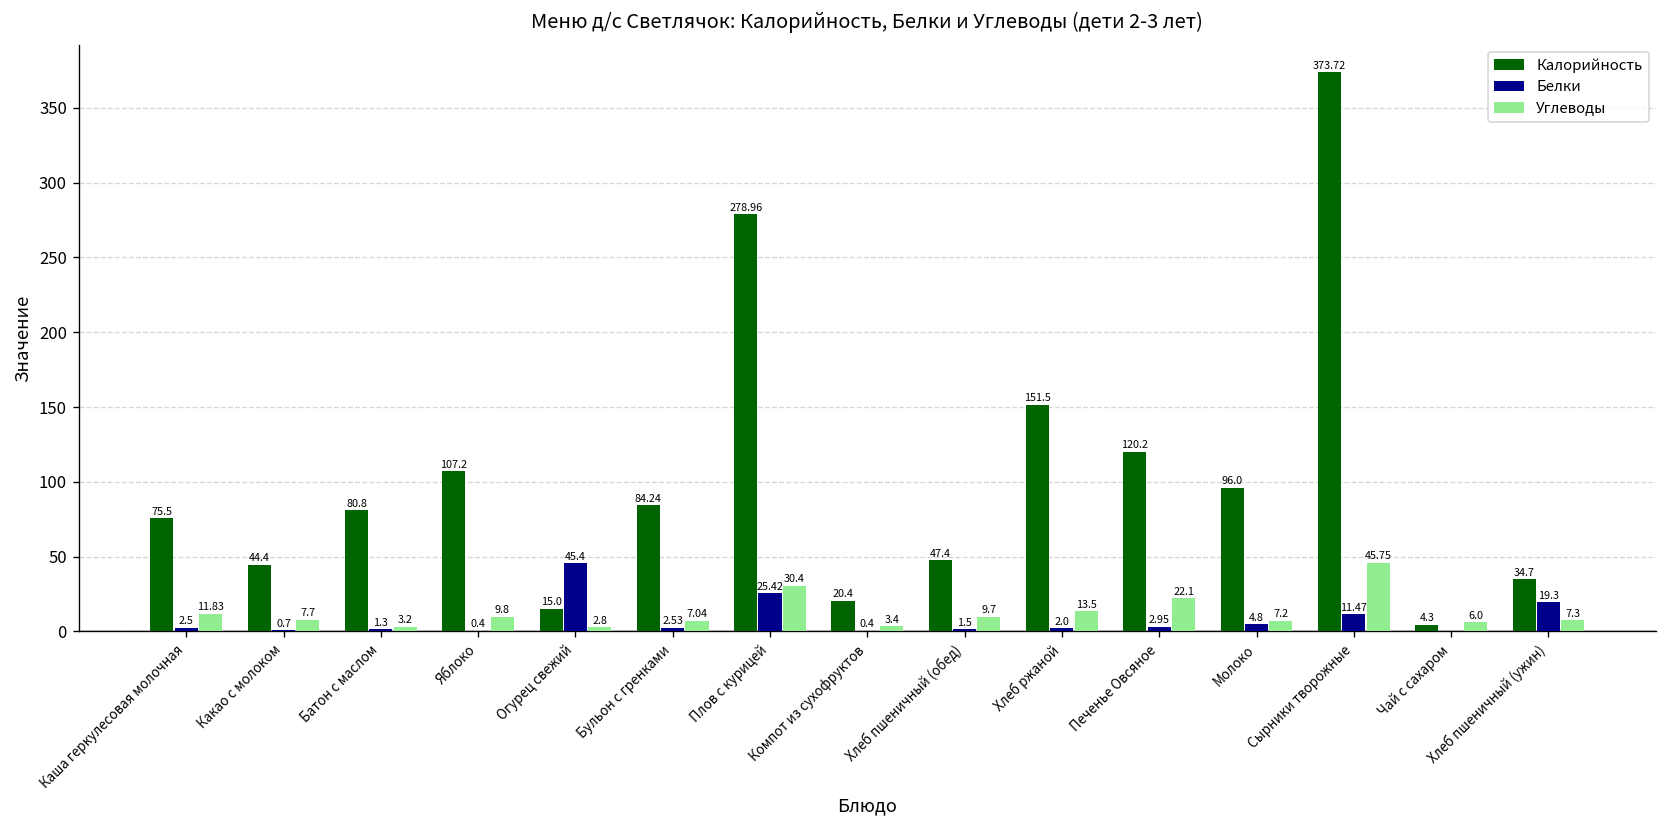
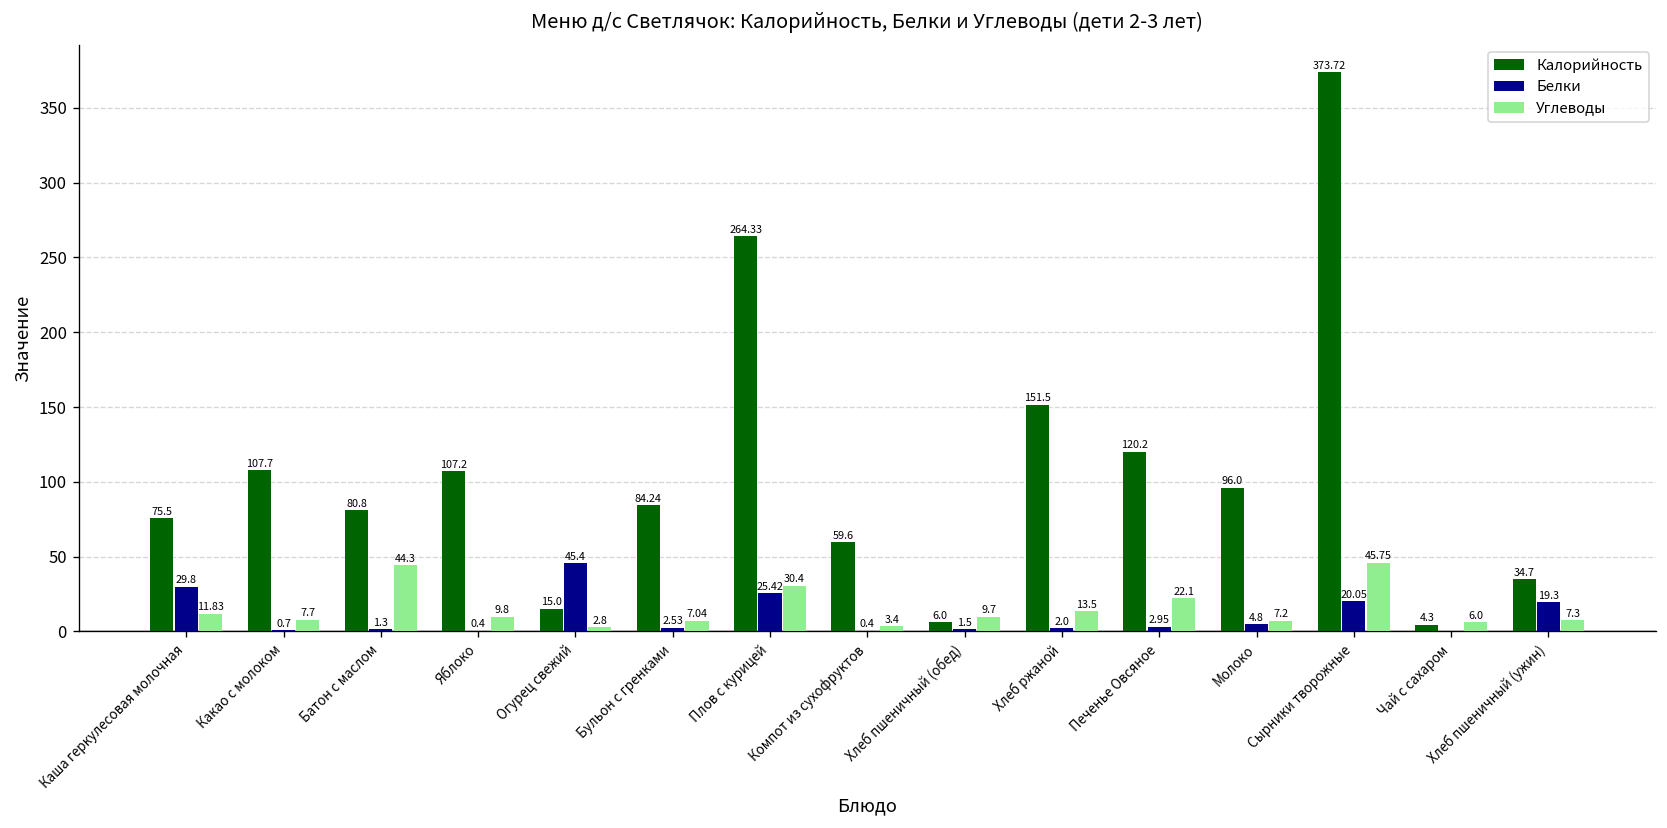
  {
    "Калорийность": {
      "Каша геркулесовая молочная": 75.5,
-     "Какао с молоком": 44.4,
+     "Какао с молоком": 107.7,
      "Батон с маслом": 80.8,
      "Яблоко": 107.2,
      "Огурец свежий": 15.0,
      "Бульон с гренками": 84.24,
-     "Плов с курицей": 278.96,
-     "Компот из сухофруктов": 20.4,
-     "Хлеб пшеничный (обед)": 47.4,
+     "Плов с курицей": 264.33,
+     "Компот из сухофруктов": 59.6,
+     "Хлеб пшеничный (обед)": 6.0,
      "Хлеб ржаной": 151.5,
      "Печенье Овсяное": 120.2,
      "Молоко": 96.0,
      "Сырники творожные": 373.72,
      "Чай с сахаром": 4.3,
      "Хлеб пшеничный (ужин)": 34.7
    },
    "Белки": {
-     "Каша геркулесовая молочная": 2.5,
+     "Каша геркулесовая молочная": 29.8,
      "Какао с молоком": 0.7,
      "Батон с маслом": 1.3,
      "Яблоко": 0.4,
      "Огурец свежий": 45.4,
      "Бульон с гренками": 2.53,
      "Плов с курицей": 25.42,
      "Компот из сухофруктов": 0.4,
      "Хлеб пшеничный (обед)": 1.5,
      "Хлеб ржаной": 2.0,
      "Печенье Овсяное": 2.95,
      "Молоко": 4.8,
-     "Сырники творожные": 11.47,
+     "Сырники творожные": 20.05,
      "Хлеб пшеничный (ужин)": 19.3
    },
    "Углеводы": {
      "Каша геркулесовая молочная": 11.83,
      "Какао с молоком": 7.7,
-     "Батон с маслом": 3.2,
+     "Батон с маслом": 44.3,
      "Яблоко": 9.8,
      "Огурец свежий": 2.8,
      "Бульон с гренками": 7.04,
      "Плов с курицей": 30.4,
      "Компот из сухофруктов": 3.4,
      "Хлеб пшеничный (обед)": 9.7,
      "Хлеб ржаной": 13.5,
      "Печенье Овсяное": 22.1,
      "Молоко": 7.2,
      "Сырники творожные": 45.75,
      "Чай с сахаром": 6.0,
      "Хлеб пшеничный (ужин)": 7.3
    }
  }
